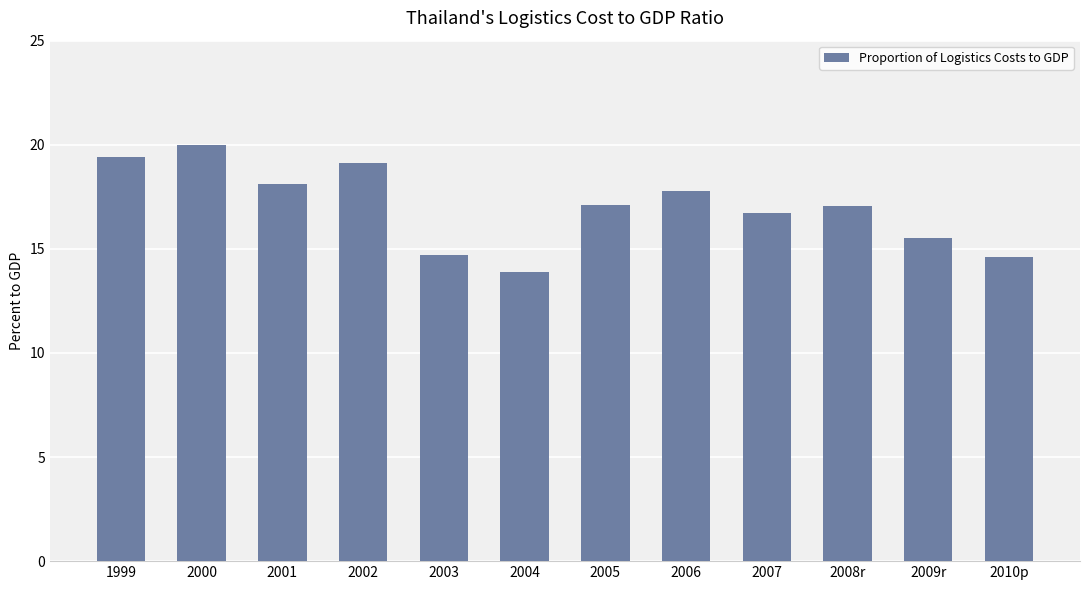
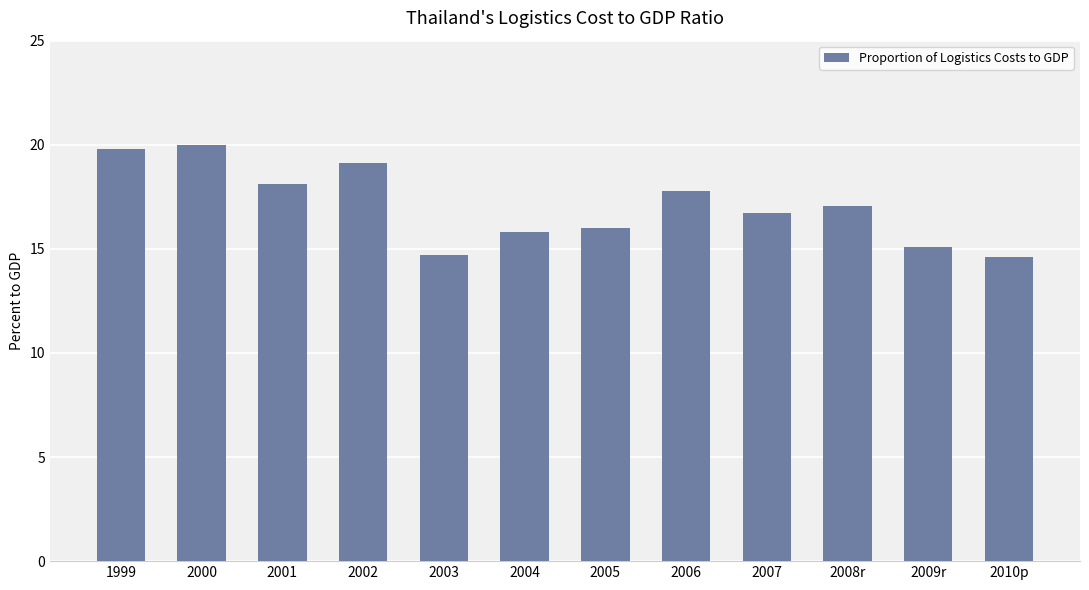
  {
-   "1999": 19.4,
+   "1999": 19.8,
    "2000": 20.0,
    "2001": 18.1,
    "2002": 19.1,
    "2003": 14.7,
-   "2004": 13.9,
-   "2005": 17.1,
+   "2004": 15.8,
+   "2005": 16.0,
    "2006": 17.8,
    "2007": 16.7,
    "2008r": 17.1,
-   "2009r": 15.5,
+   "2009r": 15.1,
    "2010p": 14.6
  }
